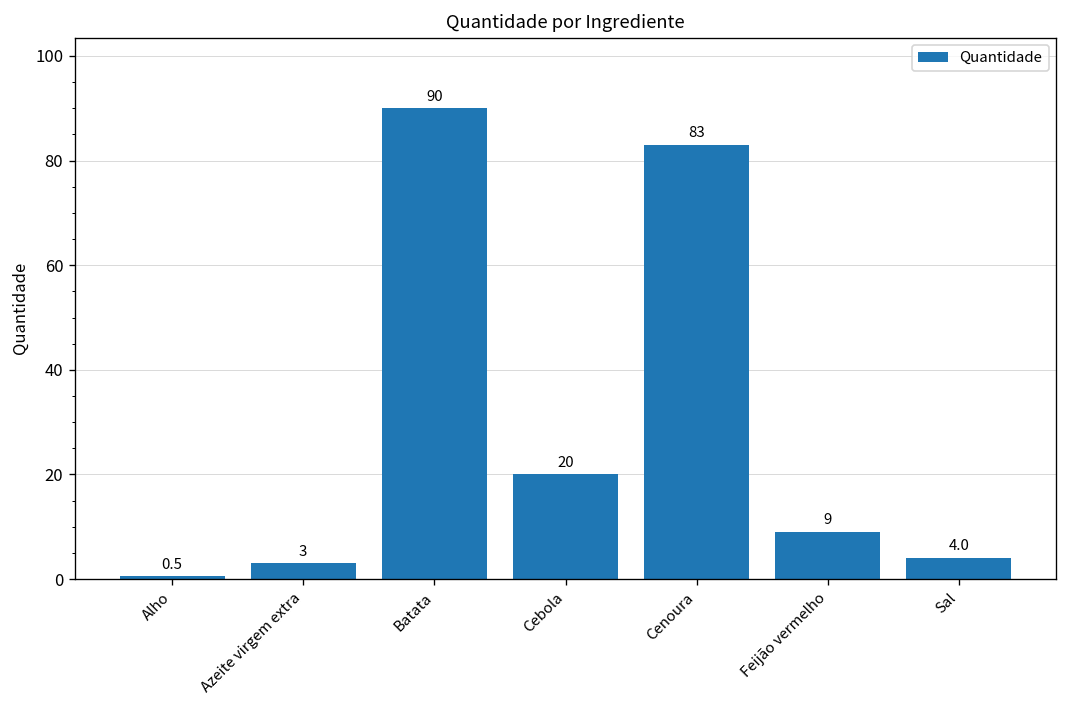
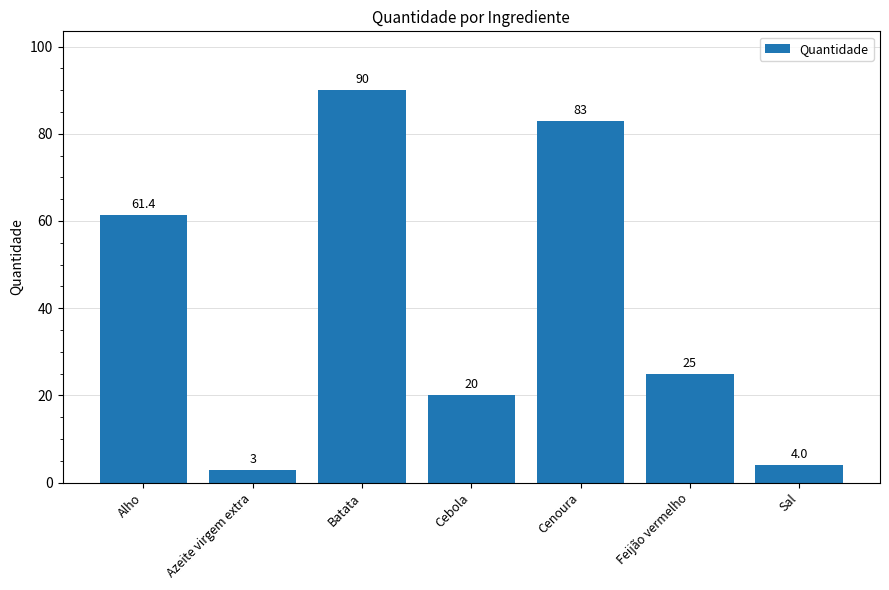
  {
-   "Alho": 0.5,
+   "Alho": 61.4,
    "Azeite virgem extra": 3,
    "Batata": 90,
    "Cebola": 20,
    "Cenoura": 83,
-   "Feijão vermelho": 9,
+   "Feijão vermelho": 25,
    "Sal": 4.0
  }
